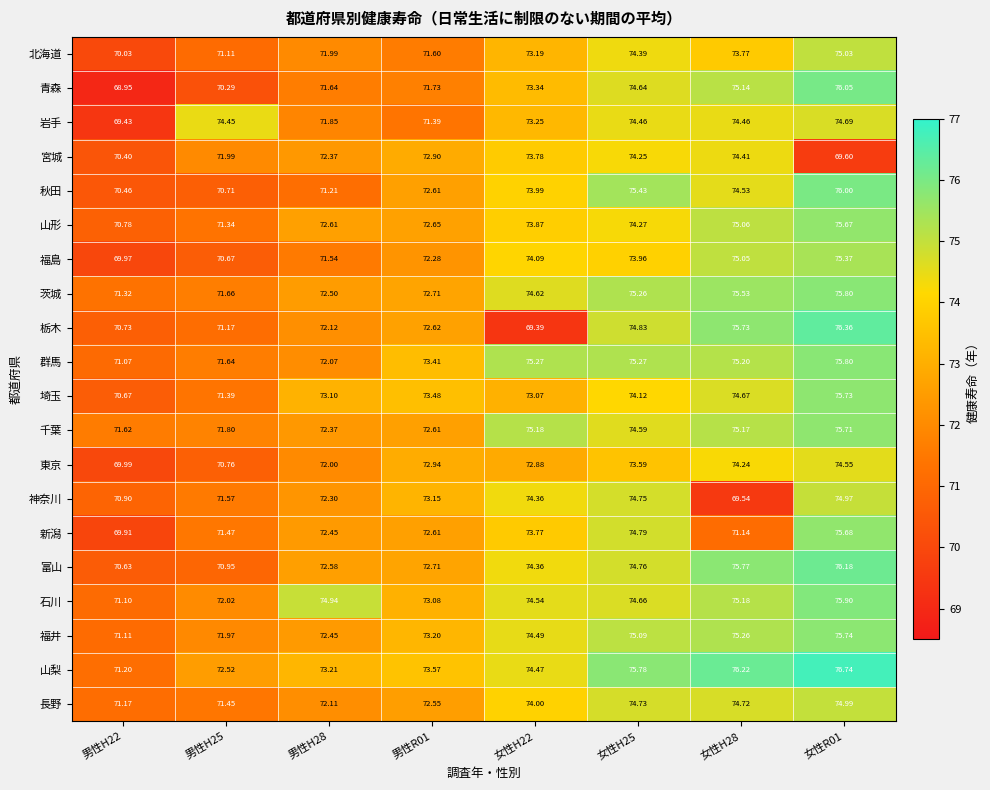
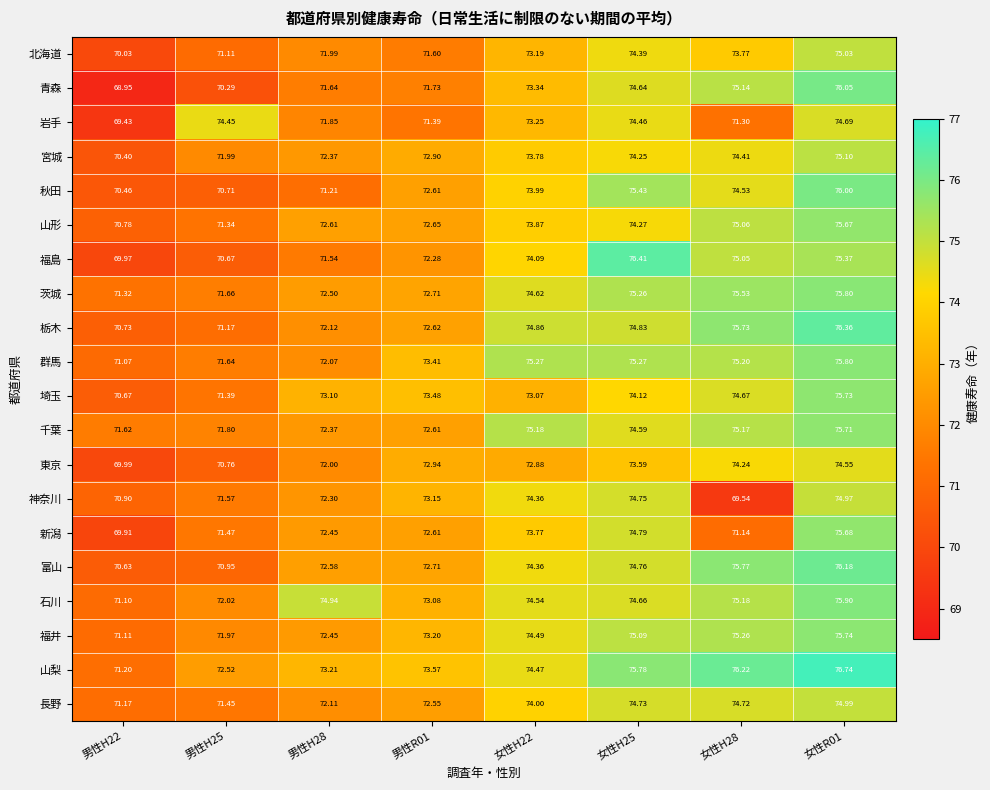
  {
    "北海道": {
      "男性H22": 70.03,
      "男性H25": 71.11,
      "男性H28": 71.99,
      "男性R01": 71.60,
      "女性H22": 73.19,
      "女性H25": 74.39,
      "女性H28": 73.77,
      "女性R01": 75.03
    },
    "青森": {
      "男性H22": 68.95,
      "男性H25": 70.29,
      "男性H28": 71.64,
      "男性R01": 71.73,
      "女性H22": 73.34,
      "女性H25": 74.64,
      "女性H28": 75.14,
      "女性R01": 76.05
    },
    "岩手": {
      "男性H22": 69.43,
      "男性H25": 74.45,
      "男性H28": 71.85,
      "男性R01": 71.39,
      "女性H22": 73.25,
      "女性H25": 74.46,
-     "女性H28": 74.46,
+     "女性H28": 71.30,
      "女性R01": 74.69
    },
    "宮城": {
      "男性H22": 70.40,
      "男性H25": 71.99,
      "男性H28": 72.37,
      "男性R01": 72.90,
      "女性H22": 73.78,
      "女性H25": 74.25,
      "女性H28": 74.41,
-     "女性R01": 69.60
+     "女性R01": 75.10
    },
    "秋田": {
      "男性H22": 70.46,
      "男性H25": 70.71,
      "男性H28": 71.21,
      "男性R01": 72.61,
      "女性H22": 73.99,
      "女性H25": 75.43,
      "女性H28": 74.53,
      "女性R01": 76.00
    },
    "山形": {
      "男性H22": 70.78,
      "男性H25": 71.34,
      "男性H28": 72.61,
      "男性R01": 72.65,
      "女性H22": 73.87,
      "女性H25": 74.27,
      "女性H28": 75.06,
      "女性R01": 75.67
    },
    "福島": {
      "男性H22": 69.97,
      "男性H25": 70.67,
      "男性H28": 71.54,
      "男性R01": 72.28,
      "女性H22": 74.09,
-     "女性H25": 73.96,
+     "女性H25": 76.41,
      "女性H28": 75.05,
      "女性R01": 75.37
    },
    "茨城": {
      "男性H22": 71.32,
      "男性H25": 71.66,
      "男性H28": 72.50,
      "男性R01": 72.71,
      "女性H22": 74.62,
      "女性H25": 75.26,
      "女性H28": 75.53,
      "女性R01": 75.80
    },
    "栃木": {
      "男性H22": 70.73,
      "男性H25": 71.17,
      "男性H28": 72.12,
      "男性R01": 72.62,
-     "女性H22": 69.39,
+     "女性H22": 74.86,
      "女性H25": 74.83,
      "女性H28": 75.73,
      "女性R01": 76.36
    },
    "群馬": {
      "男性H22": 71.07,
      "男性H25": 71.64,
      "男性H28": 72.07,
      "男性R01": 73.41,
      "女性H22": 75.27,
      "女性H25": 75.27,
      "女性H28": 75.20,
      "女性R01": 75.80
    },
    "埼玉": {
      "男性H22": 70.67,
      "男性H25": 71.39,
      "男性H28": 73.10,
      "男性R01": 73.48,
      "女性H22": 73.07,
      "女性H25": 74.12,
      "女性H28": 74.67,
      "女性R01": 75.73
    },
    "千葉": {
      "男性H22": 71.62,
      "男性H25": 71.80,
      "男性H28": 72.37,
      "男性R01": 72.61,
      "女性H22": 75.18,
      "女性H25": 74.59,
      "女性H28": 75.17,
      "女性R01": 75.71
    },
    "東京": {
      "男性H22": 69.99,
      "男性H25": 70.76,
      "男性H28": 72.00,
      "男性R01": 72.94,
      "女性H22": 72.88,
      "女性H25": 73.59,
      "女性H28": 74.24,
      "女性R01": 74.55
    },
    "神奈川": {
      "男性H22": 70.90,
      "男性H25": 71.57,
      "男性H28": 72.30,
      "男性R01": 73.15,
      "女性H22": 74.36,
      "女性H25": 74.75,
      "女性H28": 69.54,
      "女性R01": 74.97
    },
    "新潟": {
      "男性H22": 69.91,
      "男性H25": 71.47,
      "男性H28": 72.45,
      "男性R01": 72.61,
      "女性H22": 73.77,
      "女性H25": 74.79,
      "女性H28": 71.14,
      "女性R01": 75.68
    },
    "富山": {
      "男性H22": 70.63,
      "男性H25": 70.95,
      "男性H28": 72.58,
      "男性R01": 72.71,
      "女性H22": 74.36,
      "女性H25": 74.76,
      "女性H28": 75.77,
      "女性R01": 76.18
    },
    "石川": {
      "男性H22": 71.10,
      "男性H25": 72.02,
      "男性H28": 74.94,
      "男性R01": 73.08,
      "女性H22": 74.54,
      "女性H25": 74.66,
      "女性H28": 75.18,
      "女性R01": 75.90
    },
    "福井": {
      "男性H22": 71.11,
      "男性H25": 71.97,
      "男性H28": 72.45,
      "男性R01": 73.20,
      "女性H22": 74.49,
      "女性H25": 75.09,
      "女性H28": 75.26,
      "女性R01": 75.74
    },
    "山梨": {
      "男性H22": 71.20,
      "男性H25": 72.52,
      "男性H28": 73.21,
      "男性R01": 73.57,
      "女性H22": 74.47,
      "女性H25": 75.78,
      "女性H28": 76.22,
      "女性R01": 76.74
    },
    "長野": {
      "男性H22": 71.17,
      "男性H25": 71.45,
      "男性H28": 72.11,
      "男性R01": 72.55,
      "女性H22": 74.00,
      "女性H25": 74.73,
      "女性H28": 74.72,
      "女性R01": 74.99
    }
  }
